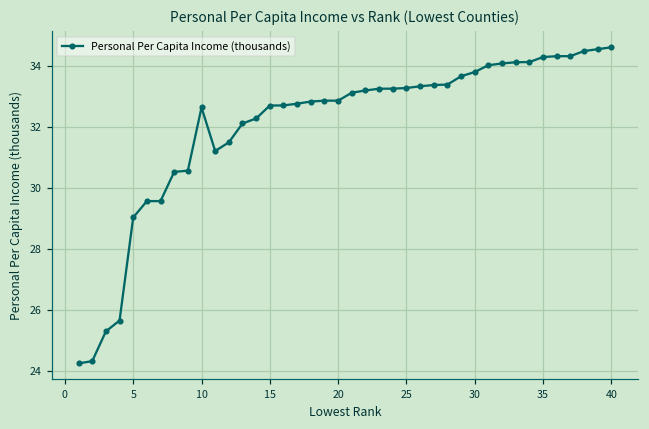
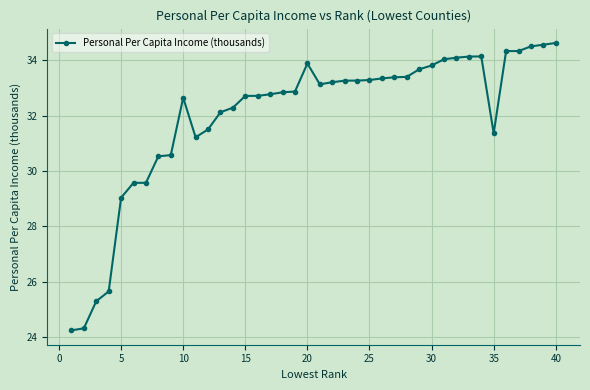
  {
    "5": 29.0,
    "10": 32.6,
    "15": 32.7,
-   "20": 32.9,
+   "20": 33.9,
    "25": 33.3,
    "30": 33.8,
-   "35": 34.3,
+   "35": 31.4,
    "40": 34.6
  }
